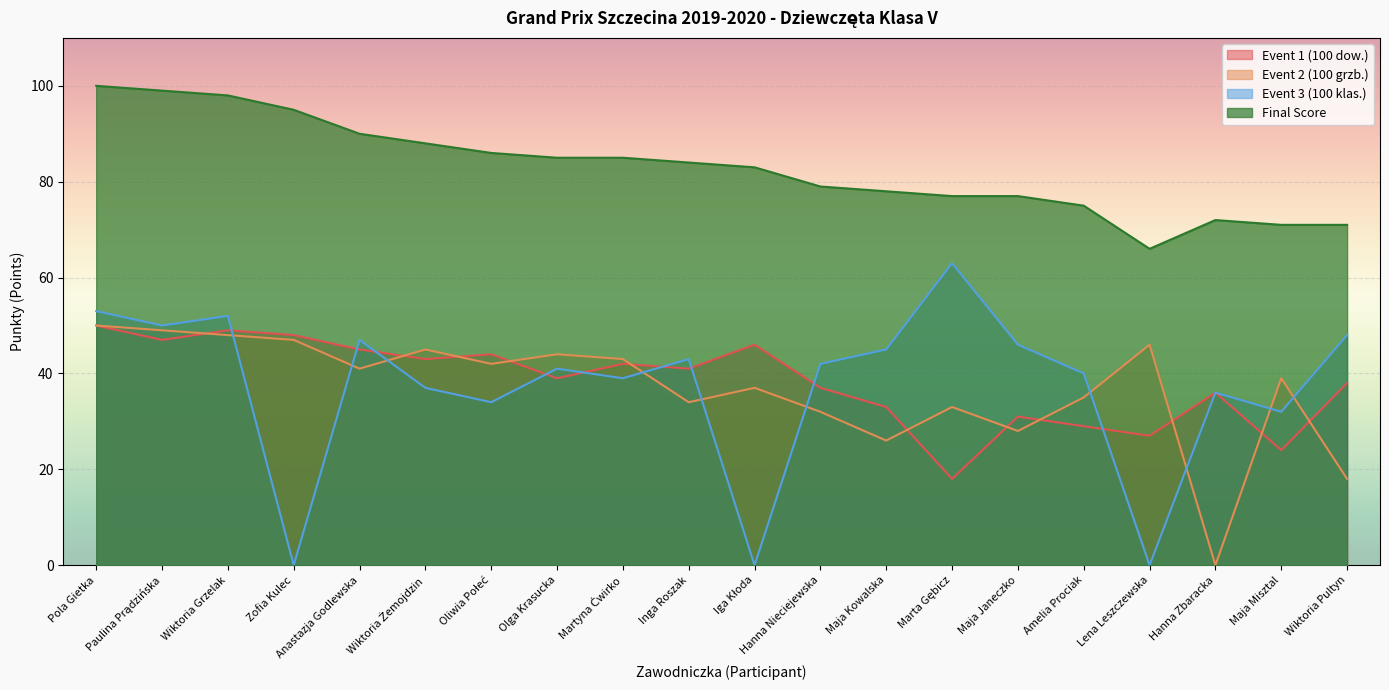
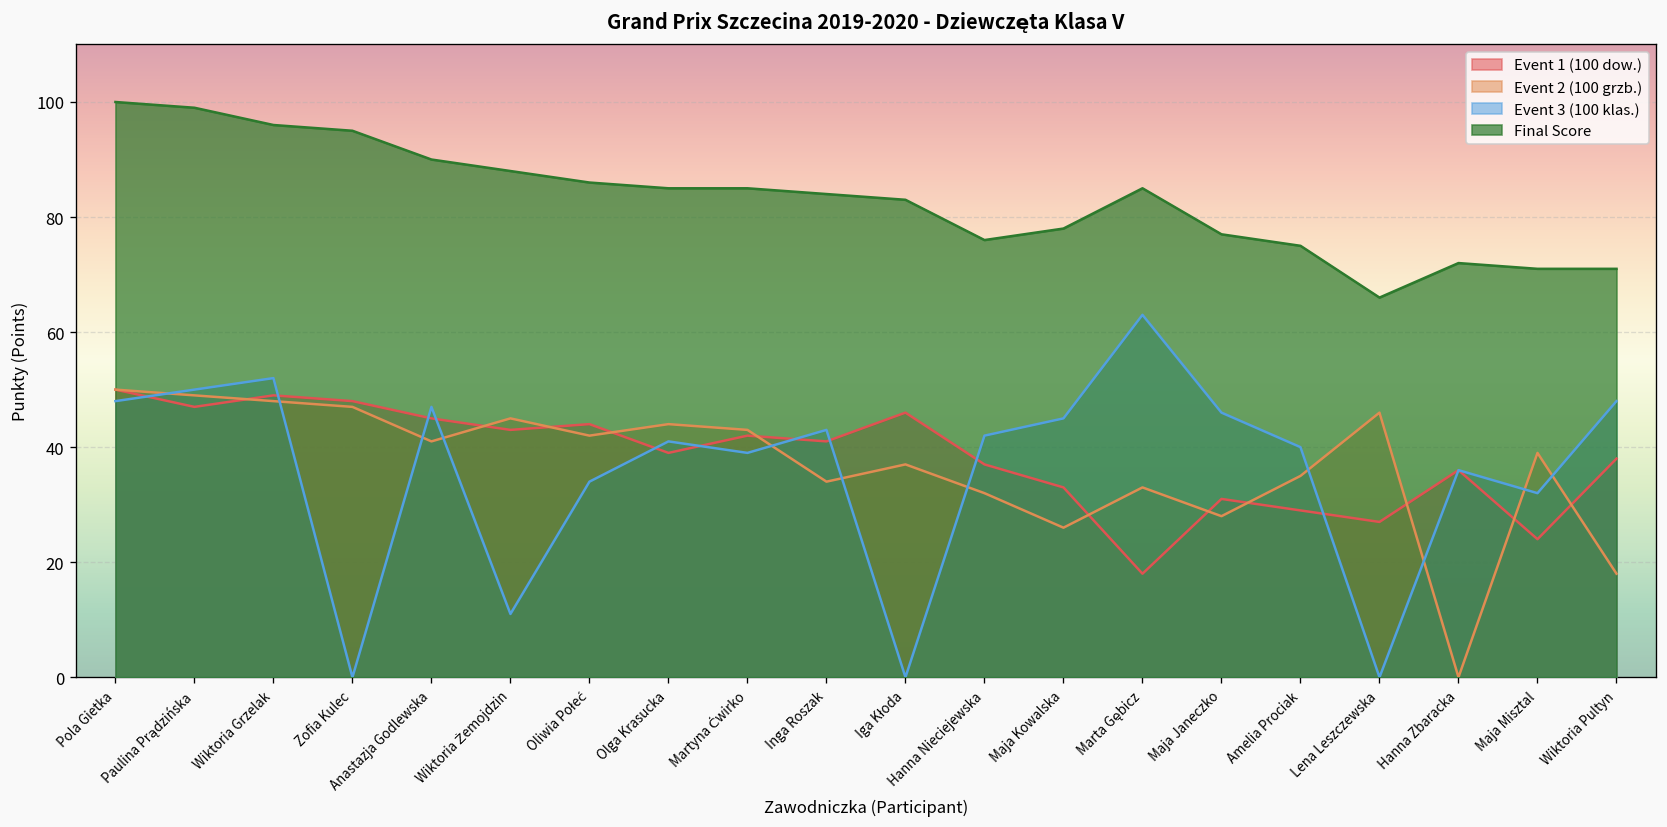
  {
    "Event 3 (100 klas.)": {
-     "Pola Gietka": 53,
+     "Pola Gietka": 48,
      "Paulina Prądzińska": 50,
      "Wiktoria Grzelak": 52,
      "Zofia Kulec": 0,
      "Anastazja Godlewska": 47,
-     "Wiktoria Żemojdzin": 37,
+     "Wiktoria Żemojdzin": 11,
      "Oliwia Połeć": 34,
      "Olga Krasucka": 41,
      "Martyna Ćwirko": 39,
      "Inga Roszak": 43,
      "Iga Kłoda": 0,
      "Hanna Nieciejewska": 42,
      "Maja Kowalska": 45,
      "Marta Gębicz": 63,
      "Maja Janeczko": 46,
      "Amelia Prociak": 40,
      "Lena Leszczewska": 0,
      "Maja Misztal": 32,
      "Wiktoria Pultyn": 48
    },
    "Final Score": {
      "Pola Gietka": 100,
      "Paulina Prądzińska": 99,
-     "Wiktoria Grzelak": 98,
+     "Wiktoria Grzelak": 96,
      "Zofia Kulec": 95,
      "Anastazja Godlewska": 90,
      "Wiktoria Żemojdzin": 88,
      "Oliwia Połeć": 86,
      "Olga Krasucka": 85,
      "Martyna Ćwirko": 85,
      "Inga Roszak": 84,
      "Iga Kłoda": 83,
-     "Hanna Nieciejewska": 79,
+     "Hanna Nieciejewska": 76,
      "Maja Kowalska": 78,
-     "Marta Gębicz": 77,
+     "Marta Gębicz": 85,
      "Maja Janeczko": 77,
      "Amelia Prociak": 75,
      "Lena Leszczewska": 66,
      "Hanna Zbaracka": 72,
      "Maja Misztal": 71,
      "Wiktoria Pultyn": 71
    }
  }
